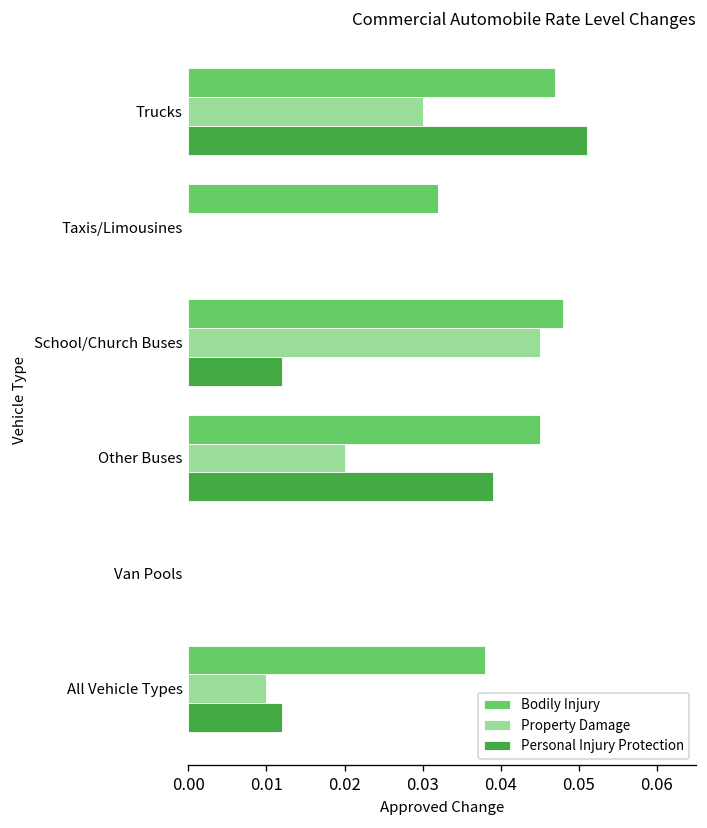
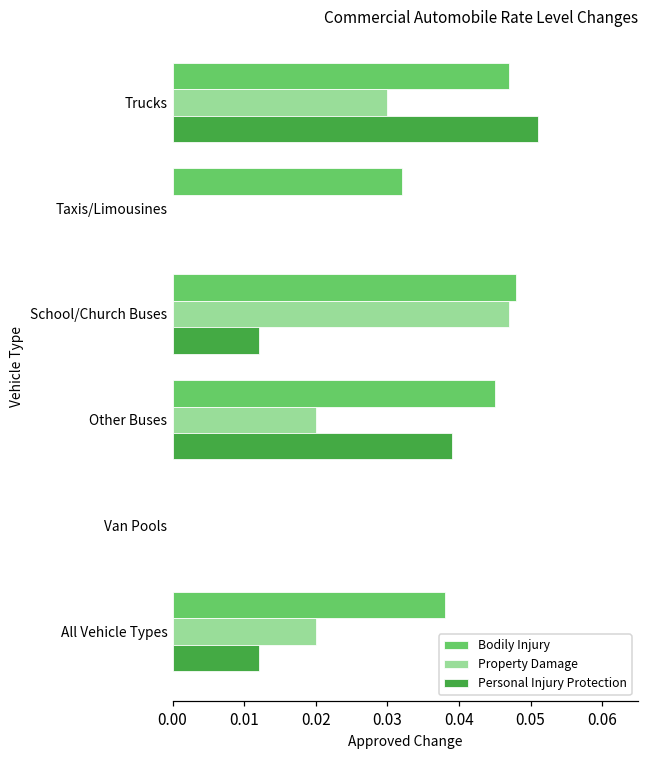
  {
    "Property Damage": {
      "Trucks": 0.030,
      "Taxis/Limousines": 0.000,
-     "School/Church Buses": 0.045,
+     "School/Church Buses": 0.047,
      "Other Buses": 0.020,
      "Van Pools": 0.000,
-     "All Vehicle Types": 0.01
+     "All Vehicle Types": 0.02
    }
  }
